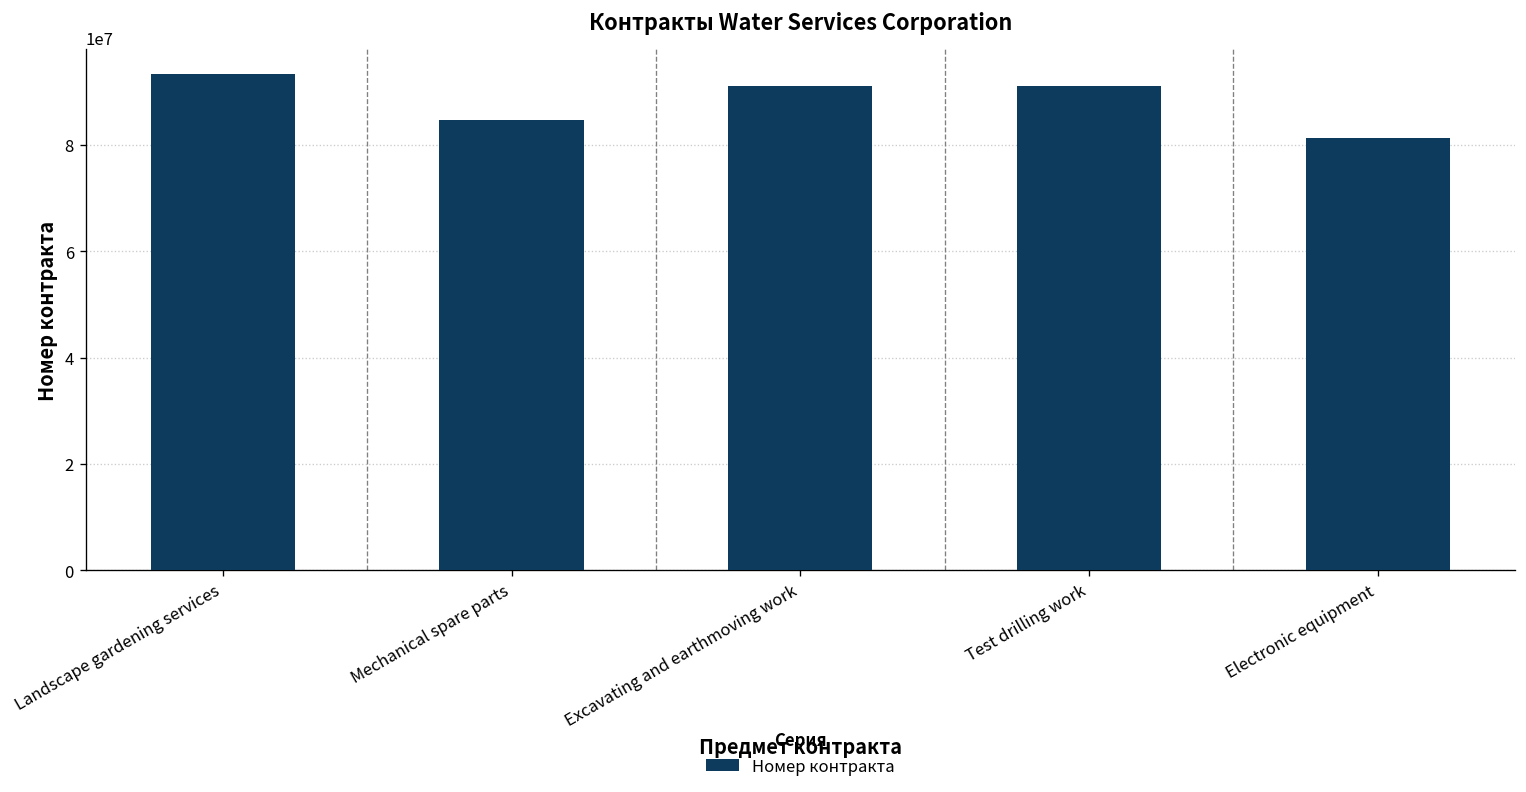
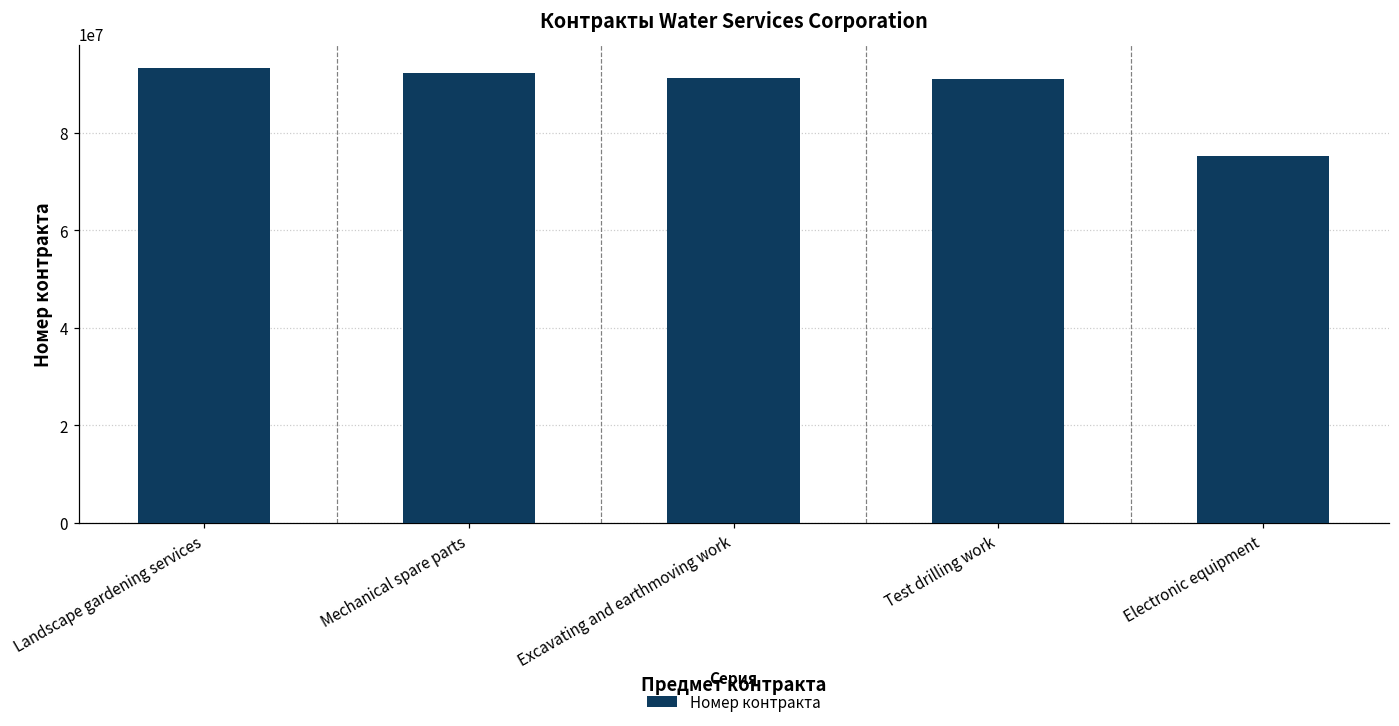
  {
    "Landscape gardening services": 93000000,
-   "Mechanical spare parts": 85000000,
+   "Mechanical spare parts": 92000000,
    "Excavating and earthmoving work": 91000000,
    "Test drilling work": 91000000,
-   "Electronic equipment": 81000000
+   "Electronic equipment": 75000000
  }
